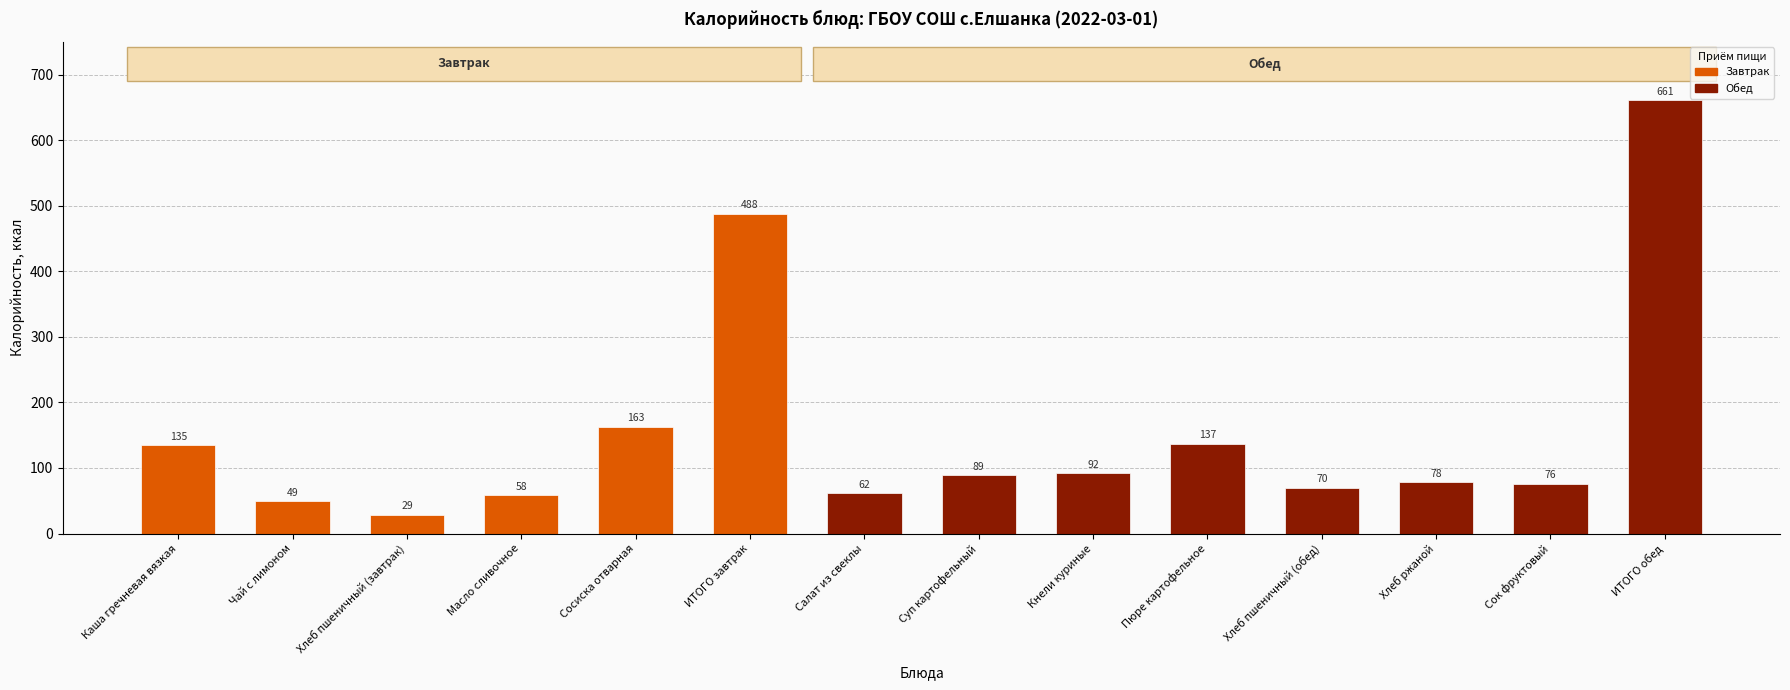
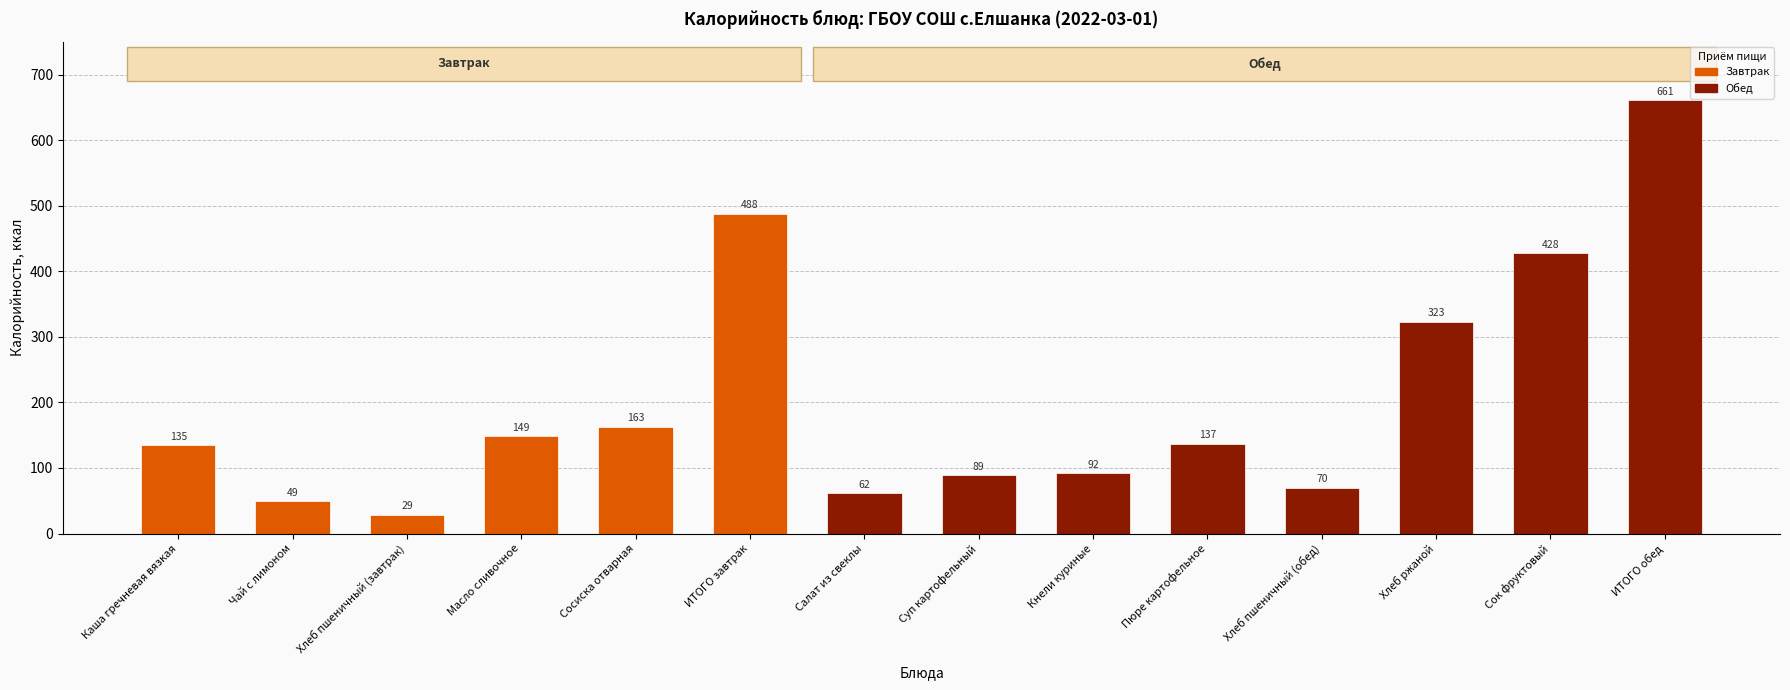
  {
    "Каша гречневая вязкая": 135,
    "Чай с лимоном": 49,
    "Хлеб пшеничный (завтрак)": 29,
-   "Масло сливочное": 58,
+   "Масло сливочное": 149,
    "Сосиска отварная": 163,
    "ИТОГО завтрак": 488,
    "Салат из свеклы": 62,
    "Суп картофельный": 89,
    "Кнели куриные": 92,
    "Пюре картофельное": 137,
    "Хлеб пшеничный (обед)": 70,
-   "Хлеб ржаной": 78,
-   "Сок фруктовый": 76,
+   "Хлеб ржаной": 323,
+   "Сок фруктовый": 428,
    "ИТОГО обед": 661
  }
